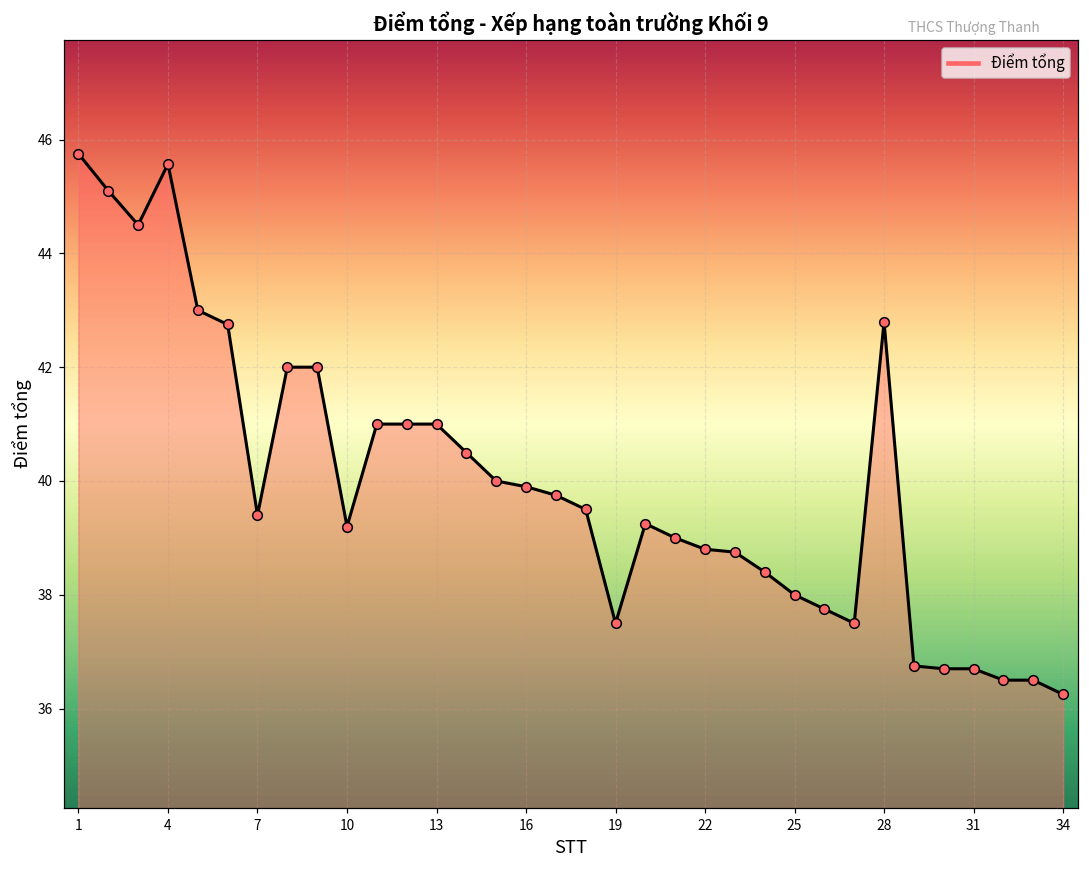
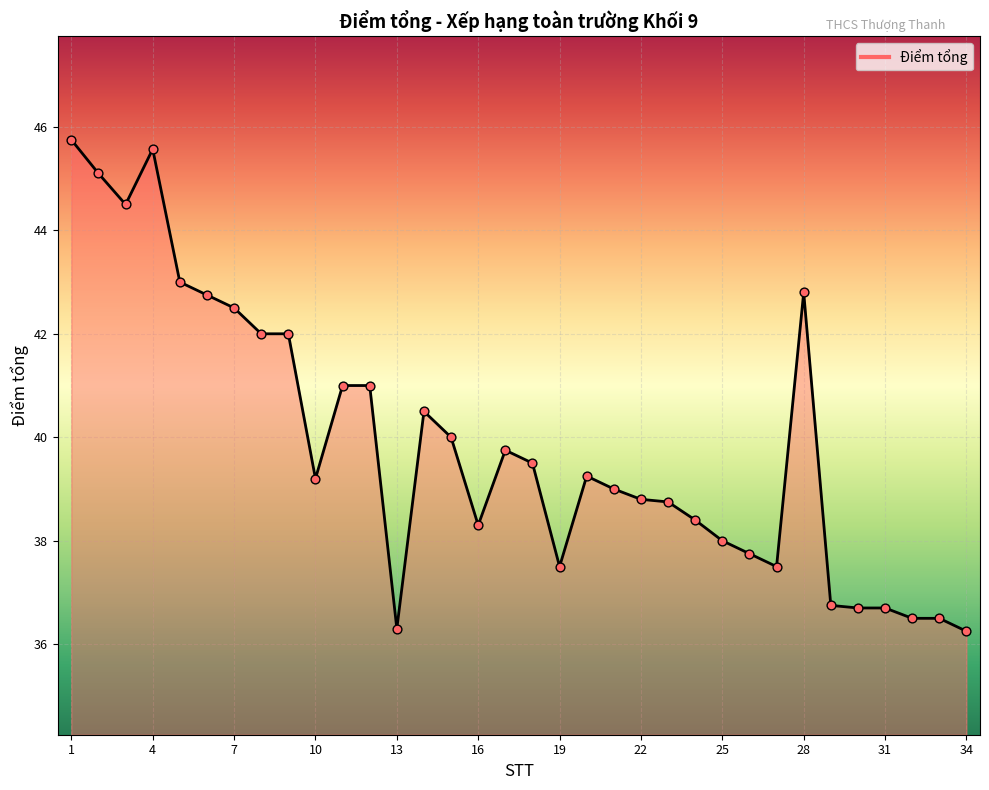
  {
    "1": 45.8,
    "4": 45.6,
-   "7": 39.4,
+   "7": 42.5,
    "10": 39.2,
-   "13": 41.0,
-   "16": 39.9,
+   "13": 36.3,
+   "16": 38.3,
    "19": 37.5,
    "22": 38.8,
    "25": 38.0,
    "28": 42.8,
    "31": 36.7,
    "34": 36.3
  }
